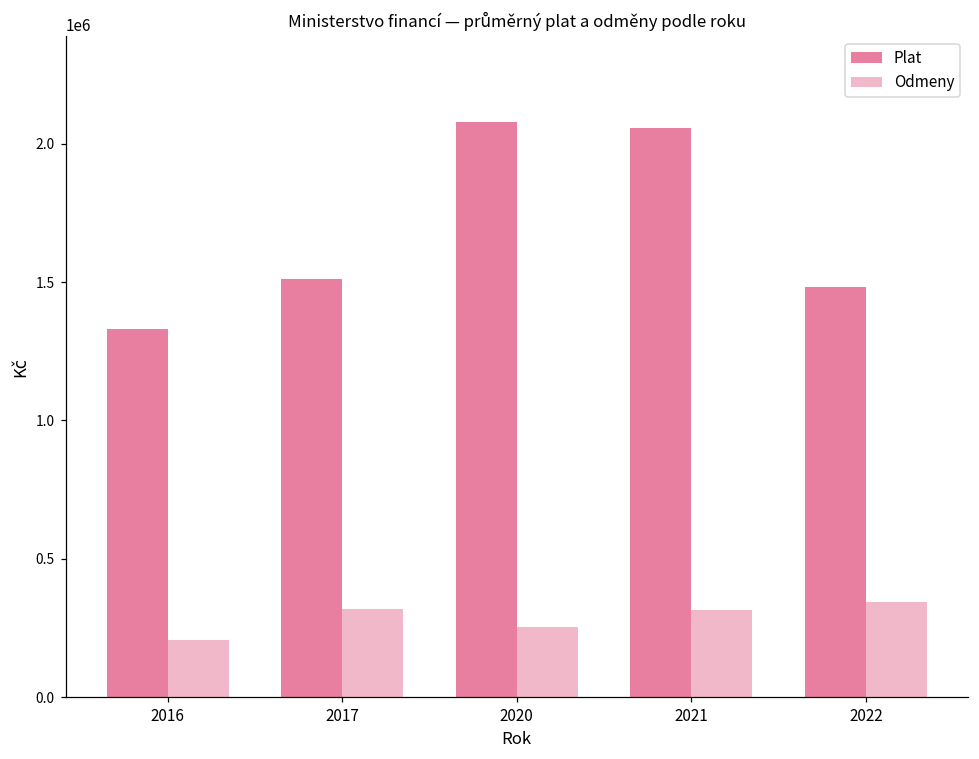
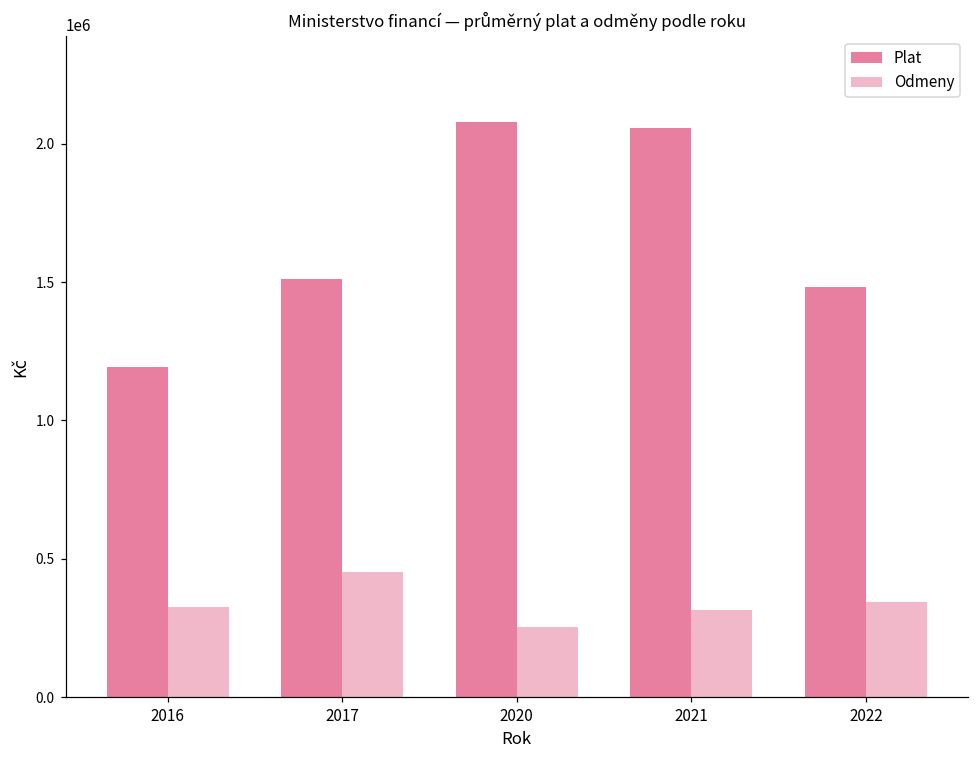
  {
    "Plat": {
-     "2016": 1330000,
+     "2016": 1190000,
      "2017": 1510000,
      "2020": 2080000,
      "2021": 2060000,
      "2022": 1480000
    },
    "Odmeny": {
-     "2016": 210000,
-     "2017": 320000,
+     "2016": 330000,
+     "2017": 450000,
      "2020": 250000,
      "2021": 310000,
      "2022": 340000
    }
  }
